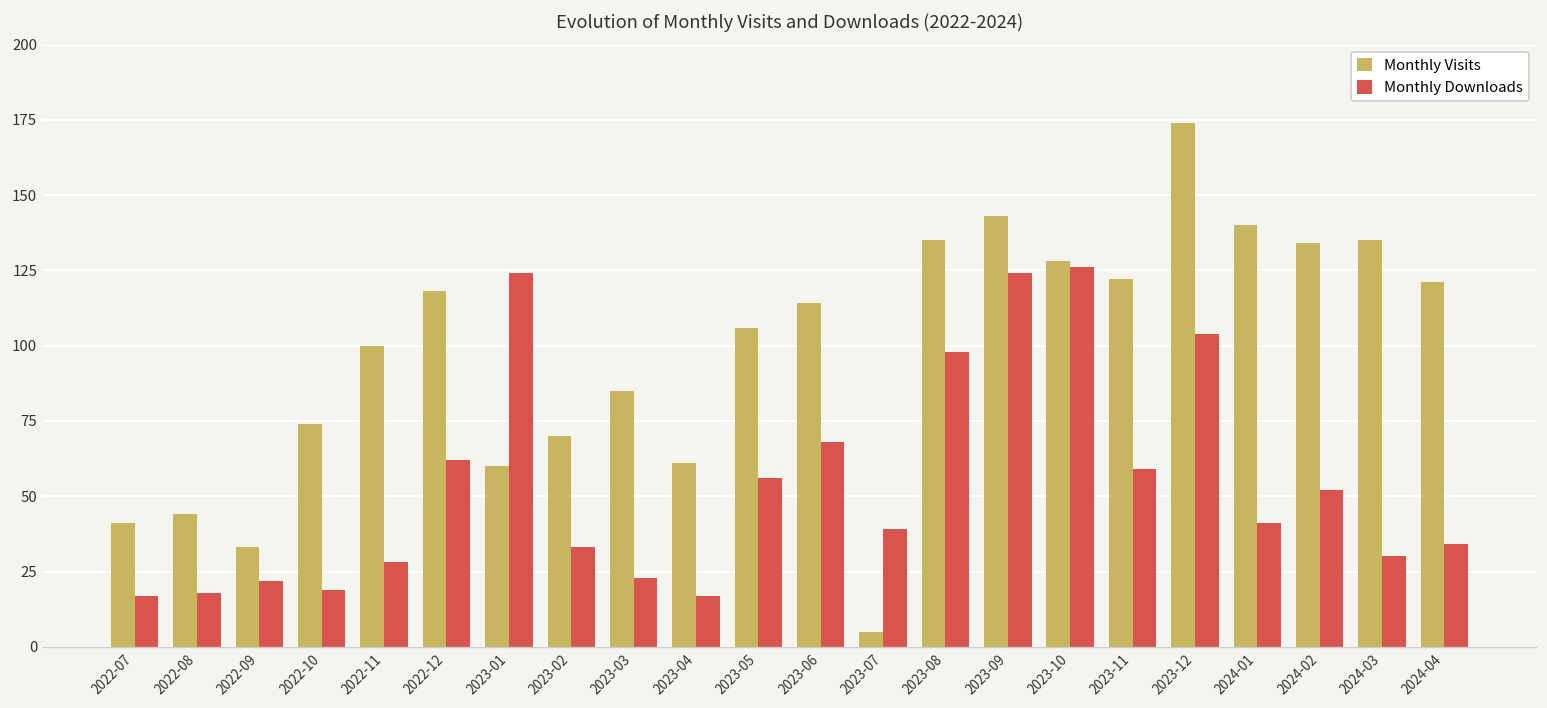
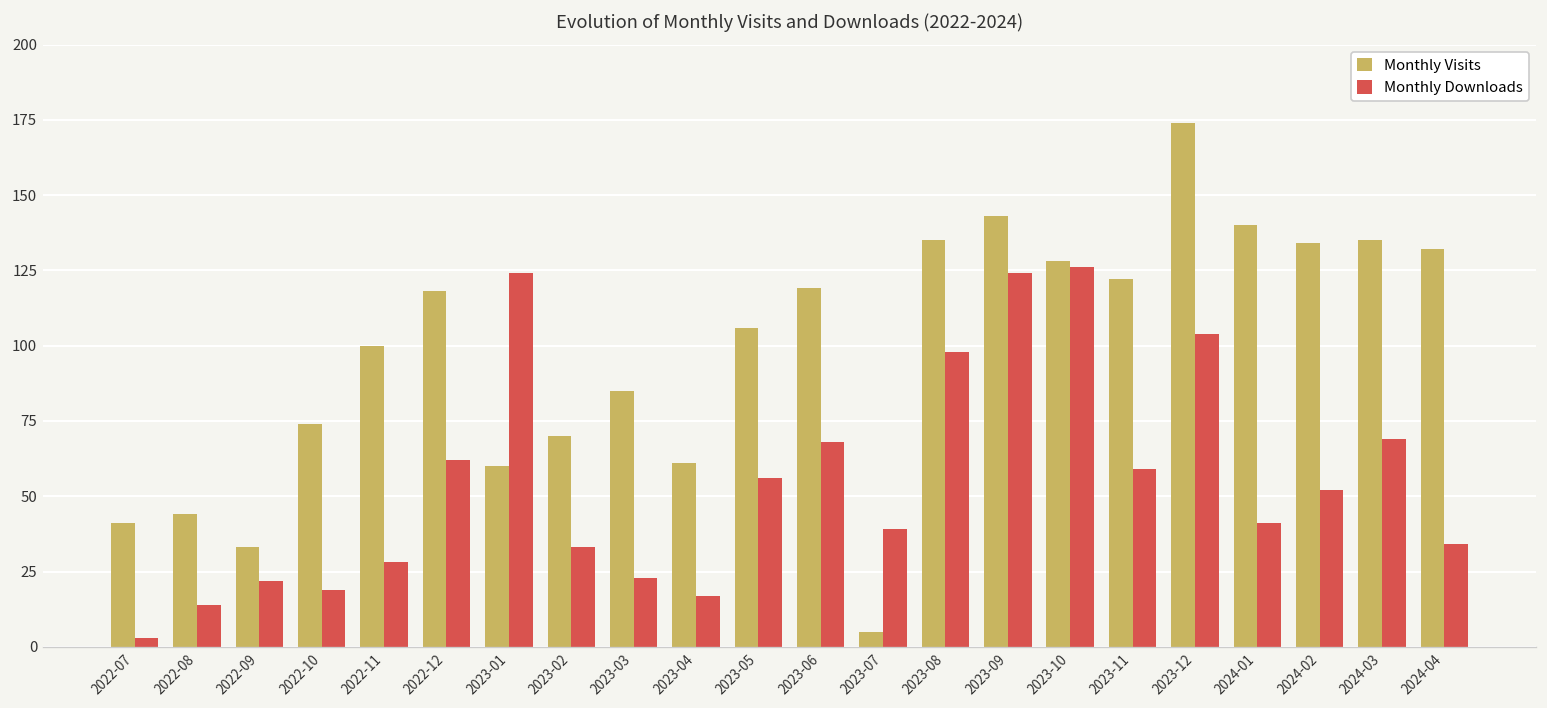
  {
    "Monthly Visits": {
      "2022-07": 41,
      "2022-08": 44,
      "2022-09": 33,
      "2022-10": 74,
      "2022-11": 100,
      "2022-12": 118,
      "2023-01": 60,
      "2023-02": 70,
      "2023-03": 85,
      "2023-04": 61,
      "2023-05": 106,
-     "2023-06": 114,
+     "2023-06": 119,
      "2023-07": 5,
      "2023-08": 135,
      "2023-09": 143,
      "2023-10": 128,
      "2023-11": 122,
      "2023-12": 174,
      "2024-01": 140,
      "2024-02": 134,
      "2024-03": 135,
-     "2024-04": 121
+     "2024-04": 132
    },
    "Monthly Downloads": {
-     "2022-07": 17,
-     "2022-08": 18,
+     "2022-07": 3,
+     "2022-08": 14,
      "2022-09": 22,
      "2022-10": 19,
      "2022-11": 28,
      "2022-12": 62,
      "2023-01": 124,
      "2023-02": 33,
      "2023-03": 23,
      "2023-04": 17,
      "2023-05": 56,
      "2023-06": 68,
      "2023-07": 39,
      "2023-08": 98,
      "2023-09": 124,
      "2023-10": 126,
      "2023-11": 59,
      "2023-12": 104,
      "2024-01": 41,
      "2024-02": 52,
-     "2024-03": 30,
+     "2024-03": 69,
      "2024-04": 34
    }
  }
